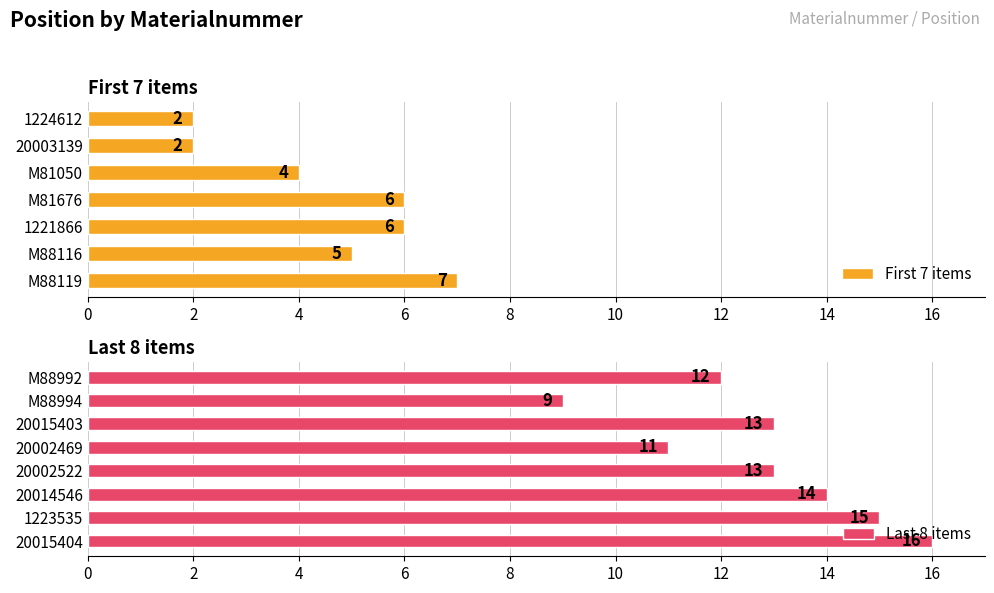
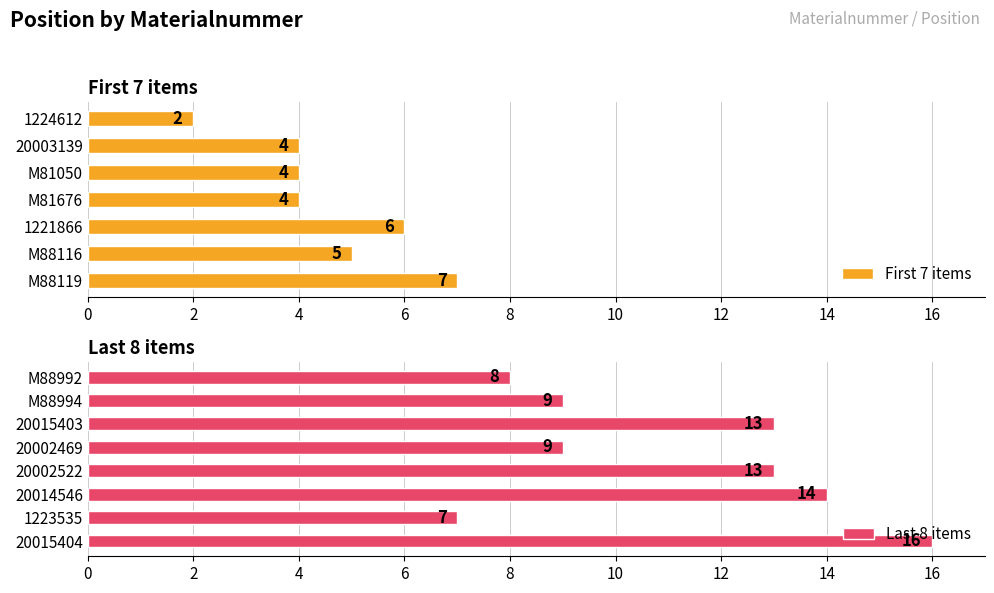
  {
    "First 7 items": {
      "1224612": 2,
-     "20003139": 2,
+     "20003139": 4,
      "M81050": 4,
-     "M81676": 6,
+     "M81676": 4,
      "1221866": 6,
      "M88116": 5,
      "M88119": 7
    },
    "Last 8 items": {
-     "M88992": 12,
+     "M88992": 8,
      "M88994": 9,
      "20015403": 13,
-     "20002469": 11,
+     "20002469": 9,
      "20002522": 13,
      "20014546": 14,
-     "1223535": 15,
+     "1223535": 7,
      "20015404": 16
    }
  }
